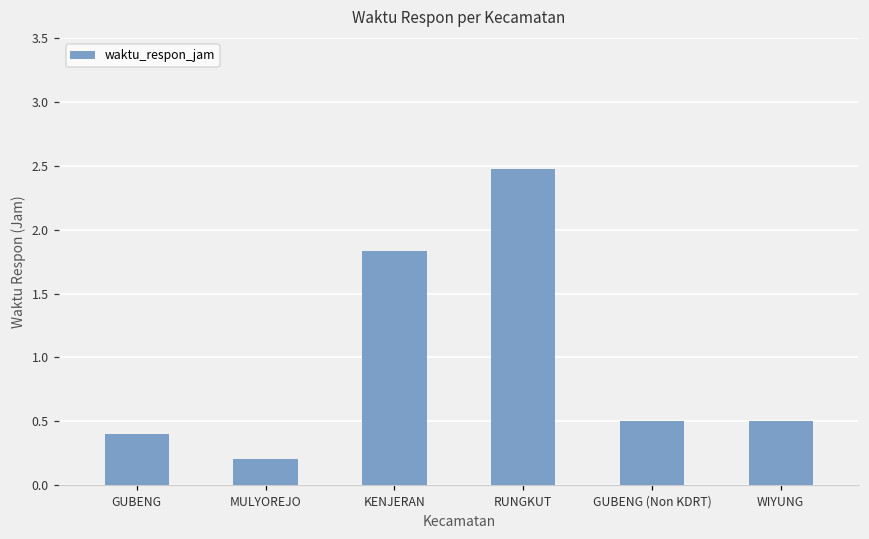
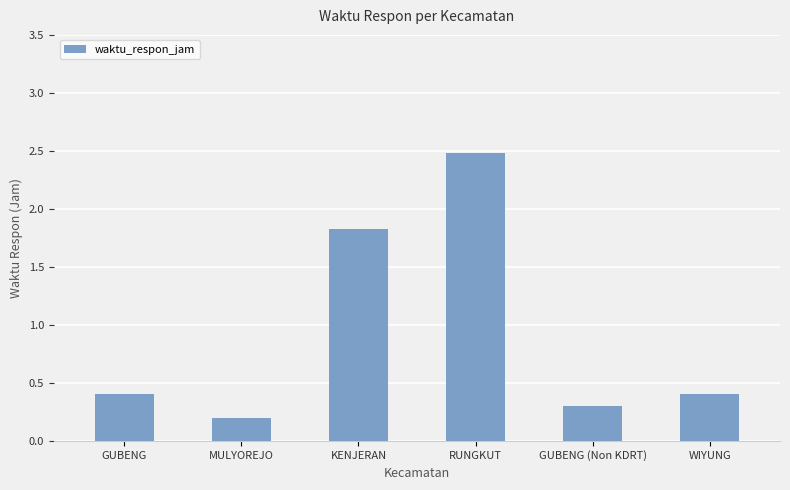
  {
    "GUBENG": 0.4,
    "MULYOREJO": 0.2,
    "KENJERAN": 1.83,
    "RUNGKUT": 2.5,
-   "GUBENG (Non KDRT)": 0.5,
-   "WIYUNG": 0.5
+   "GUBENG (Non KDRT)": 0.3,
+   "WIYUNG": 0.4
  }
